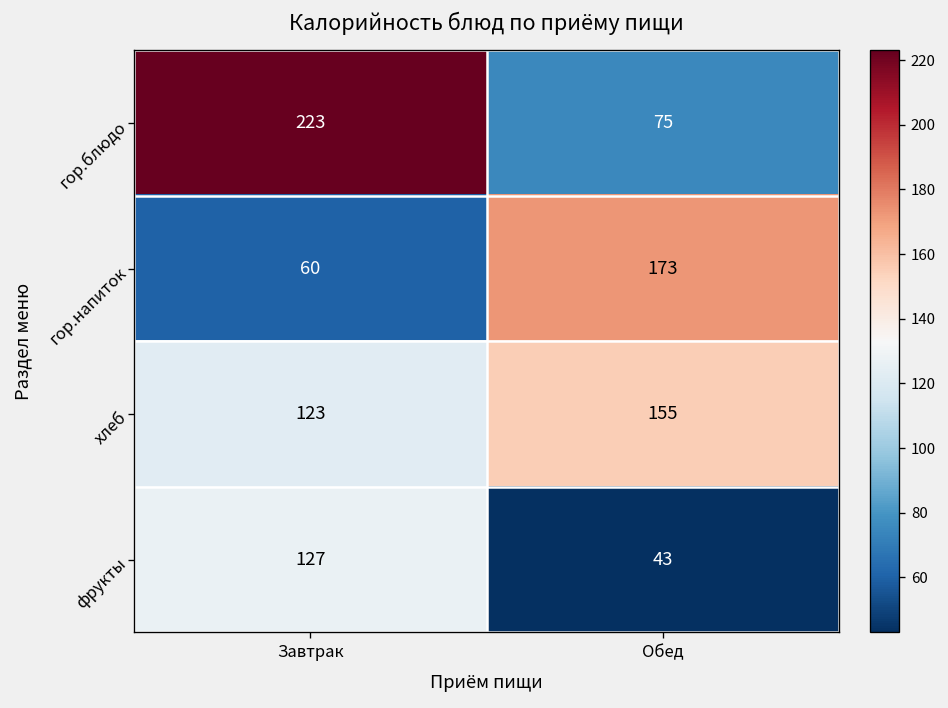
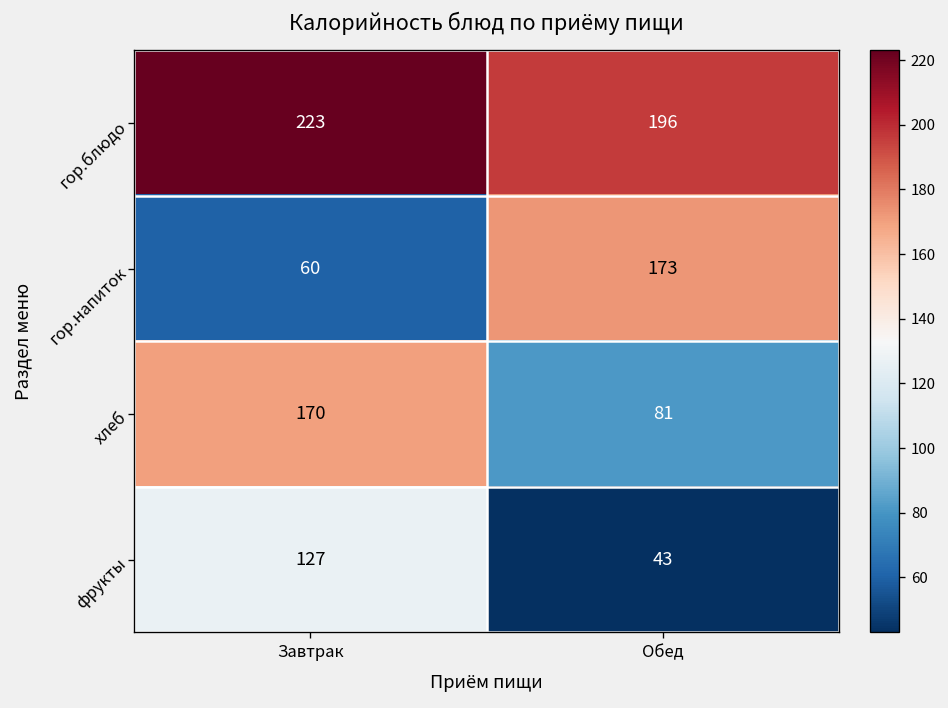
  {
    "гор.блюдо": {
      "Завтрак": 223,
-     "Обед": 75
+     "Обед": 196
    },
    "гор.напиток": {
      "Завтрак": 60,
      "Обед": 173
    },
    "хлеб": {
-     "Завтрак": 123,
-     "Обед": 155
+     "Завтрак": 170,
+     "Обед": 81
    },
    "фрукты": {
      "Завтрак": 127,
      "Обед": 43
    }
  }
